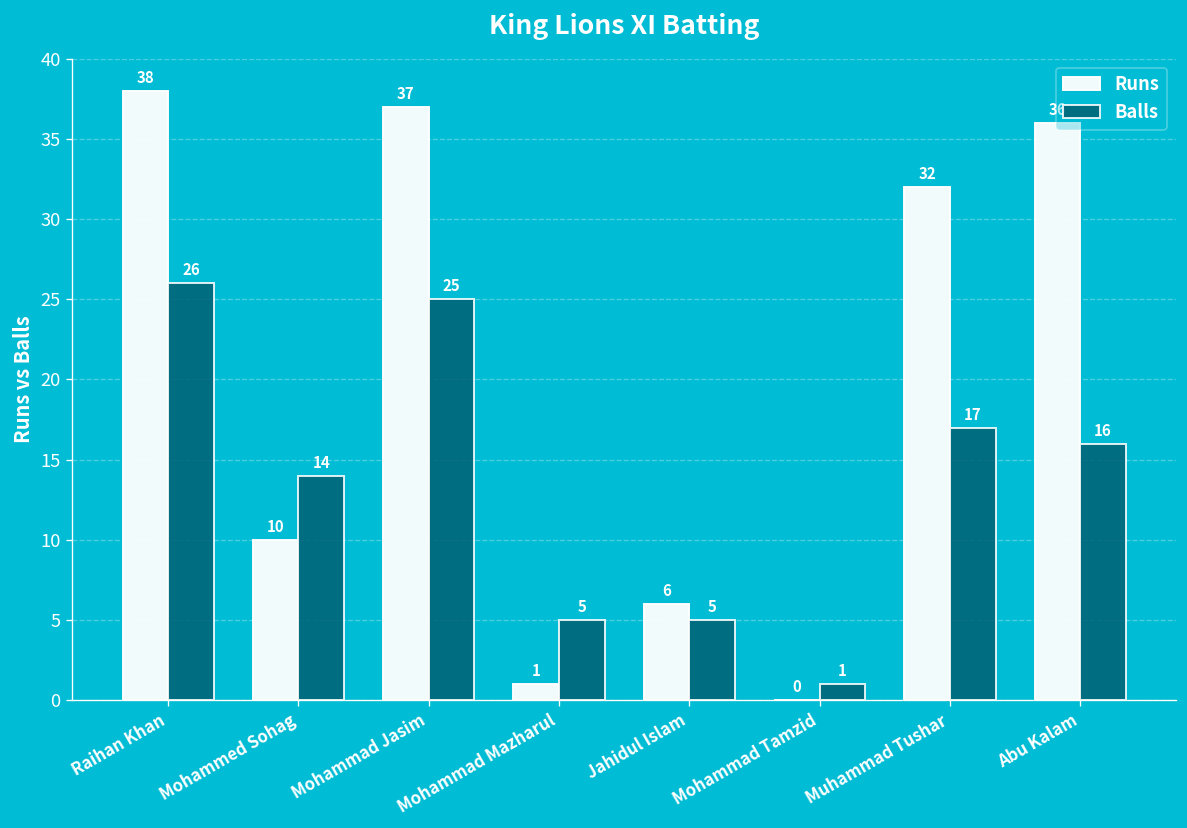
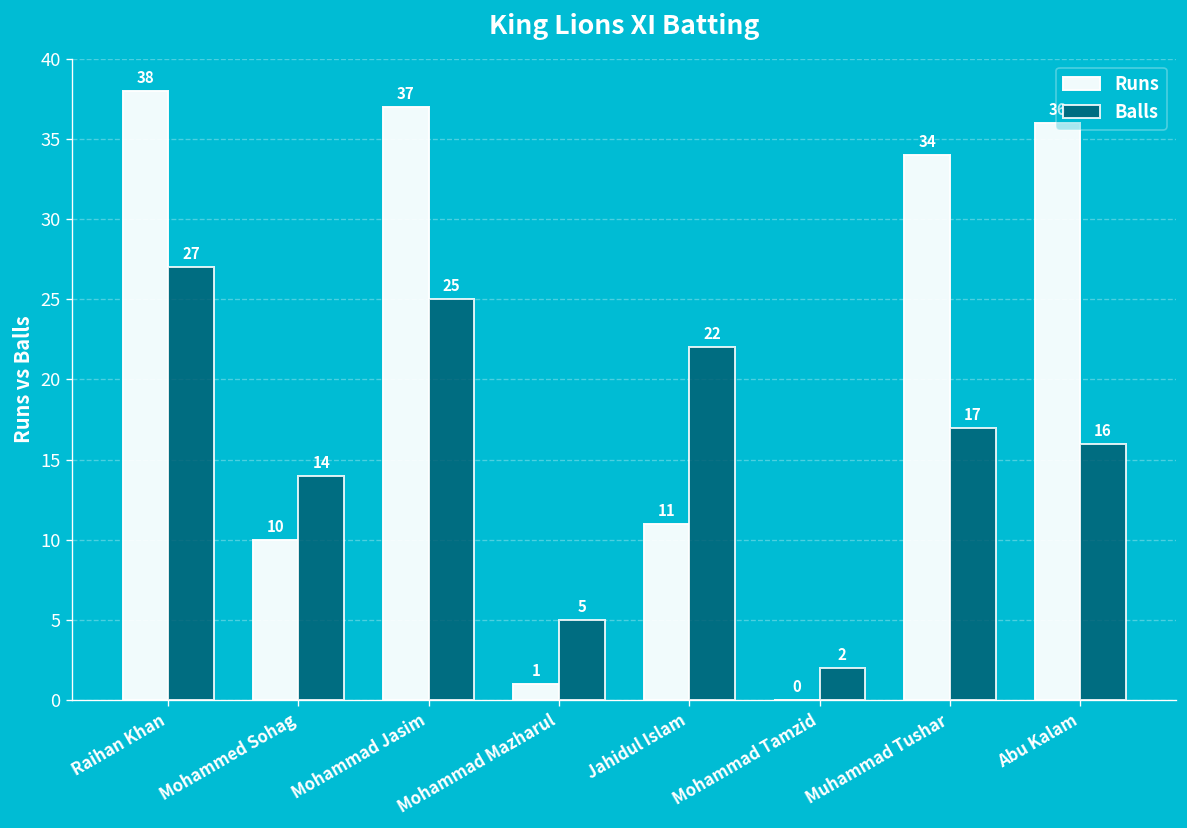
  {
    "Runs": {
      "Raihan Khan": 38,
      "Mohammed Sohag": 10,
      "Mohammad Jasim": 37,
      "Mohammad Mazharul": 1,
-     "Jahidul Islam": 6,
+     "Jahidul Islam": 11,
      "Mohammad Tamzid": 0,
-     "Muhammad Tushar": 32
+     "Muhammad Tushar": 34
    },
    "Balls": {
-     "Raihan Khan": 26,
+     "Raihan Khan": 27,
      "Mohammed Sohag": 14,
      "Mohammad Jasim": 25,
      "Mohammad Mazharul": 5,
-     "Jahidul Islam": 5,
-     "Mohammad Tamzid": 1,
+     "Jahidul Islam": 22,
+     "Mohammad Tamzid": 2,
      "Muhammad Tushar": 17,
      "Abu Kalam": 16
    }
  }
